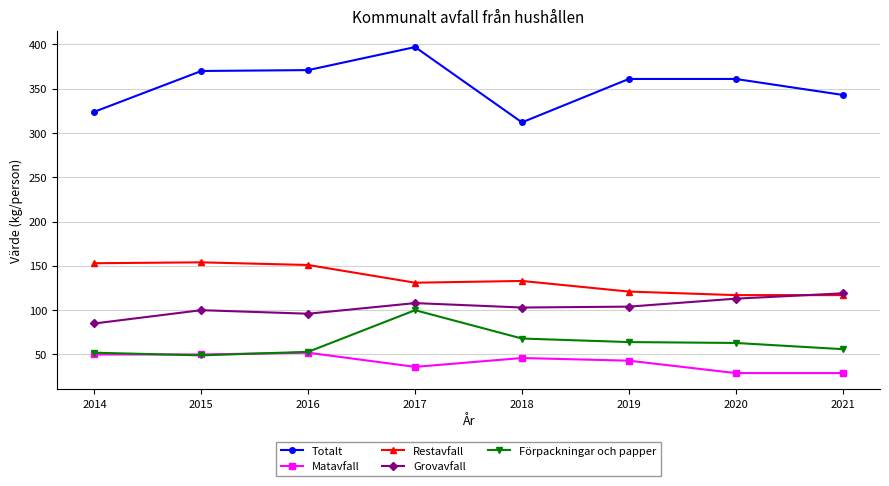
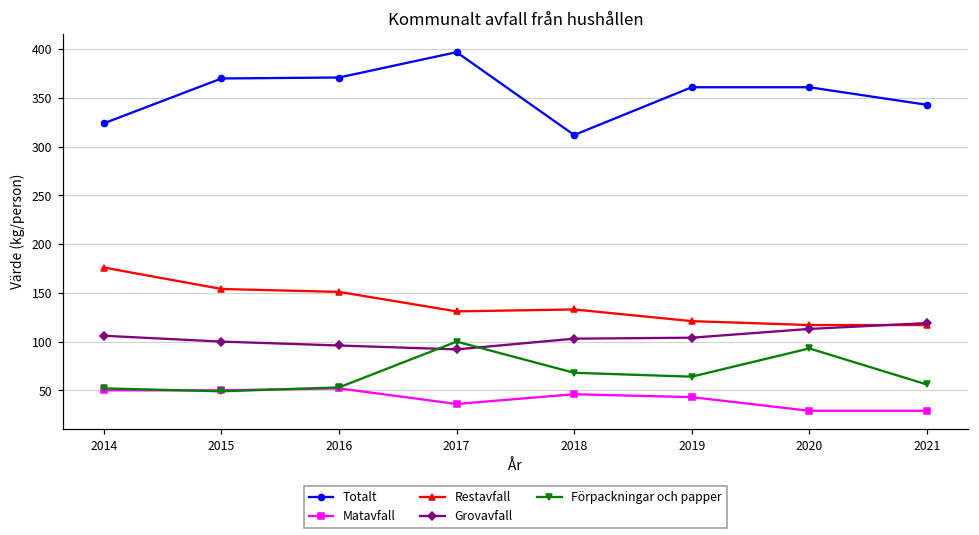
  {
    "Totalt": {
      "2014": 320,
      "2015": 370,
      "2016": 370,
      "2017": 400,
      "2018": 310,
      "2019": 360,
      "2020": 360,
      "2021": 340
    },
    "Matavfall": {
      "2017": 40,
      "2018": 50,
      "2019": 40,
      "2020": 30,
      "2021": 30
    },
    "Restavfall": {
-     "2014": 150,
+     "2014": 180,
      "2015": 150,
      "2016": 150,
      "2017": 130,
      "2018": 130,
      "2019": 120,
      "2020": 120
    },
    "Grovavfall": {
-     "2014": 90,
+     "2014": 110,
      "2015": 100,
      "2016": 100,
-     "2017": 110,
+     "2017": 90,
      "2018": 100,
      "2019": 100,
      "2020": 110
    },
    "Förpackningar och papper": {
      "2017": 100,
      "2018": 70,
      "2019": 60,
-     "2020": 60,
+     "2020": 90,
      "2021": 60
    }
  }
